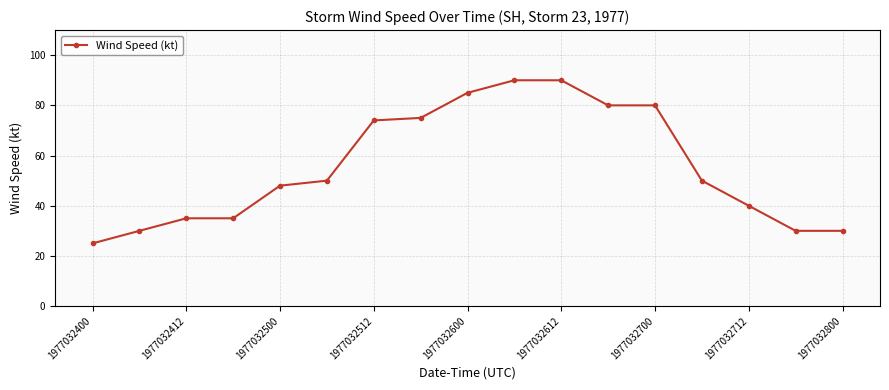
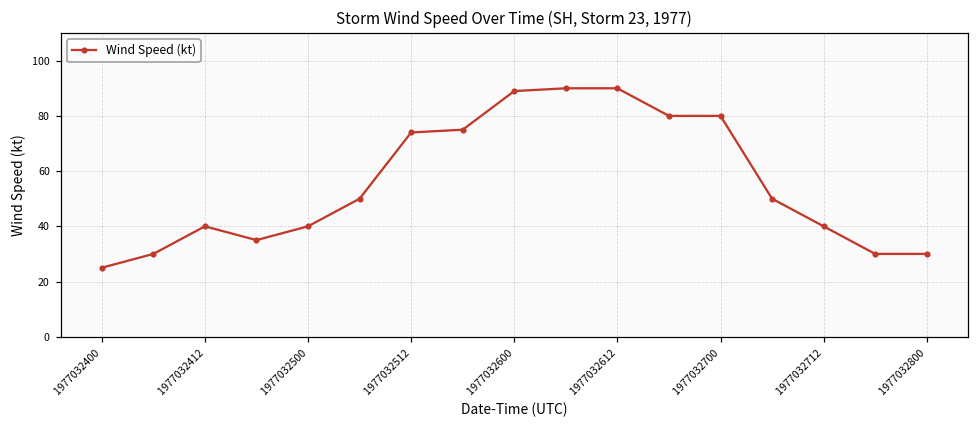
  {
    "1977032400": 25,
-   "1977032412": 35,
-   "1977032500": 48,
+   "1977032412": 40,
+   "1977032500": 40,
    "1977032512": 74,
-   "1977032600": 85,
+   "1977032600": 89,
    "1977032612": 90,
    "1977032700": 80,
    "1977032712": 40,
    "1977032800": 30
  }
